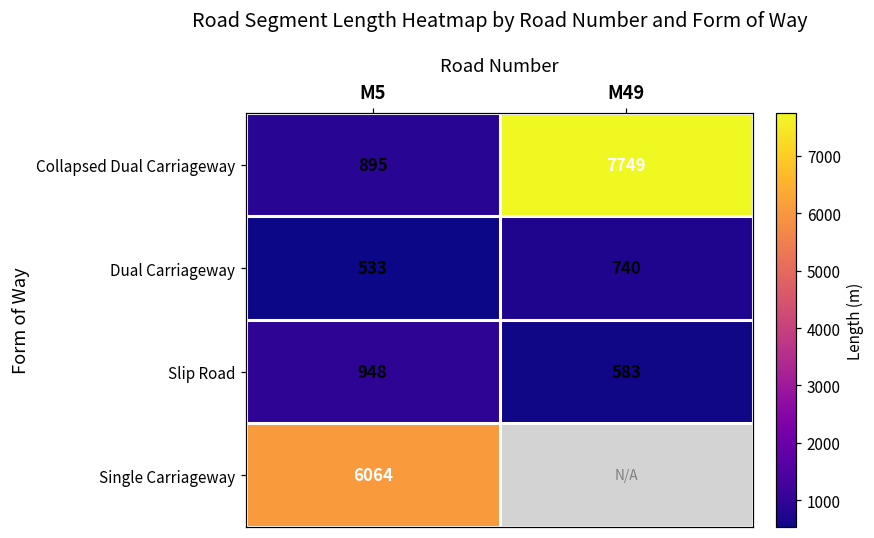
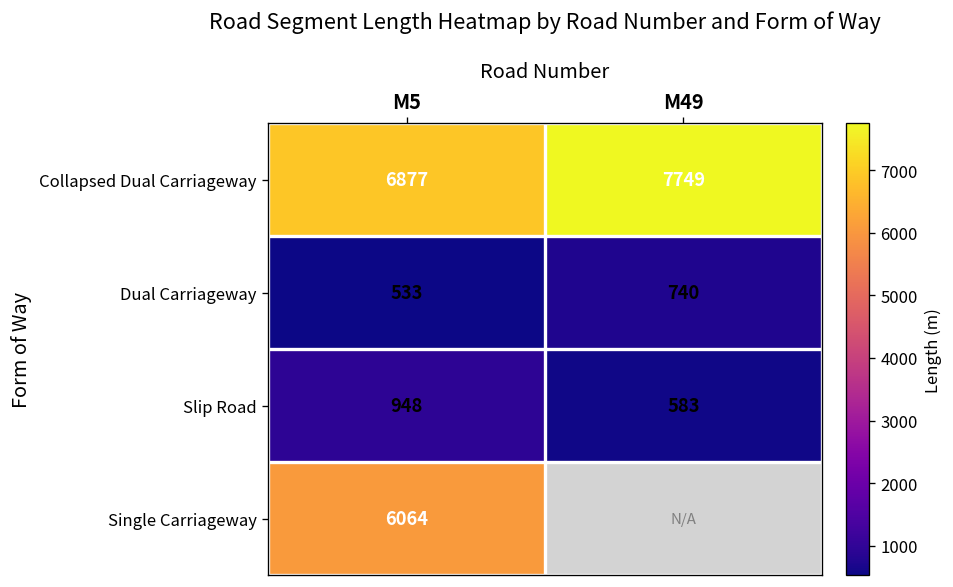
  {
    "Collapsed Dual Carriageway": {
-     "M5": 895,
+     "M5": 6877,
      "M49": 7749
    },
    "Dual Carriageway": {
      "M5": 533,
      "M49": 740
    },
    "Slip Road": {
      "M5": 948,
      "M49": 583
    },
    "Single Carriageway": {
      "M5": 6064
    }
  }
